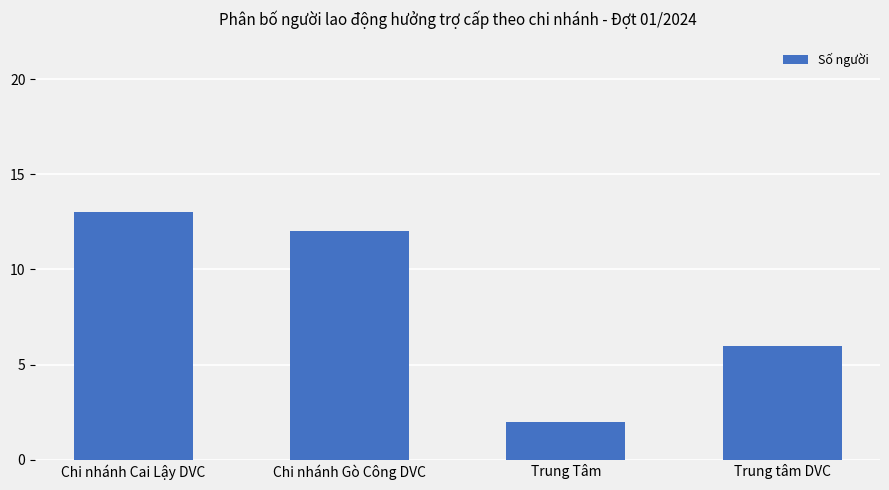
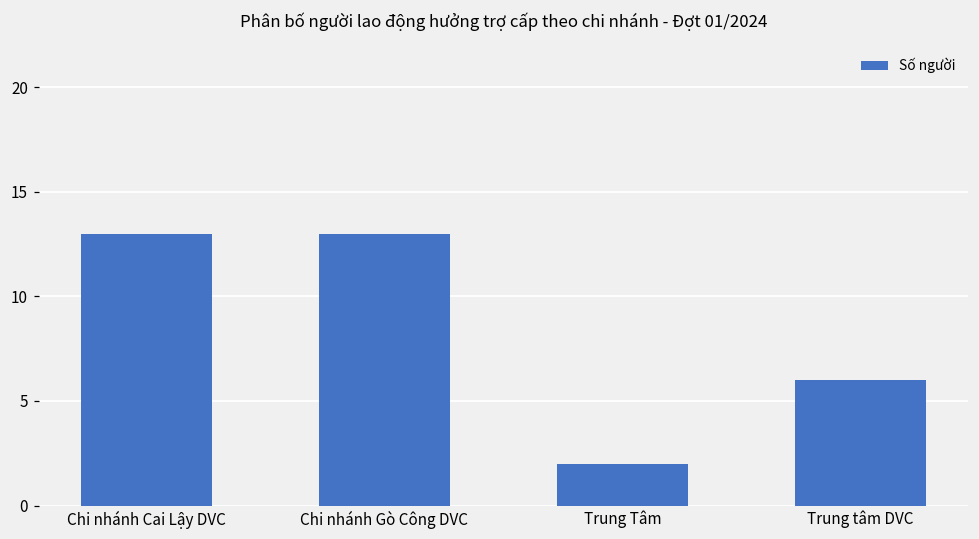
  {
    "Chi nhánh Cai Lậy DVC": 13,
-   "Chi nhánh Gò Công DVC": 12,
+   "Chi nhánh Gò Công DVC": 13,
    "Trung Tâm": 2,
    "Trung tâm DVC": 6
  }
